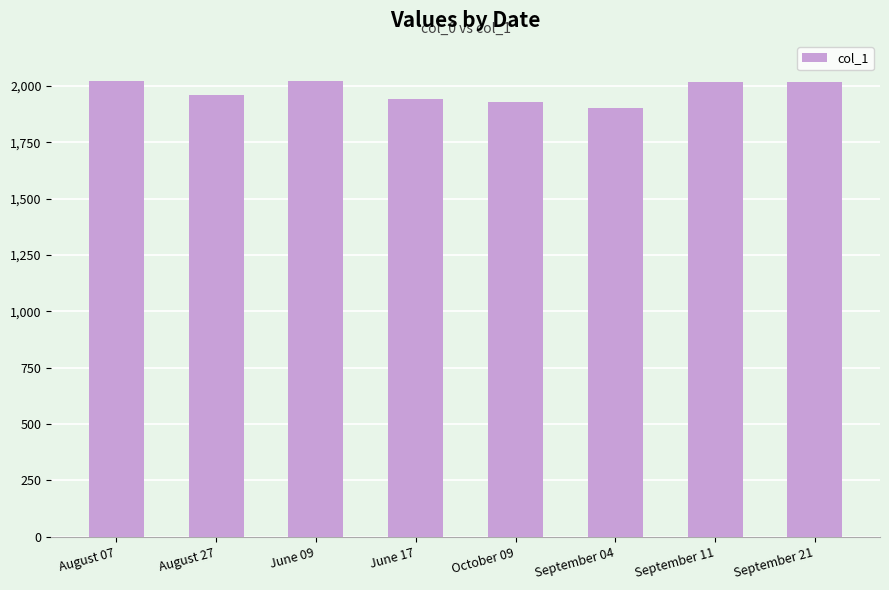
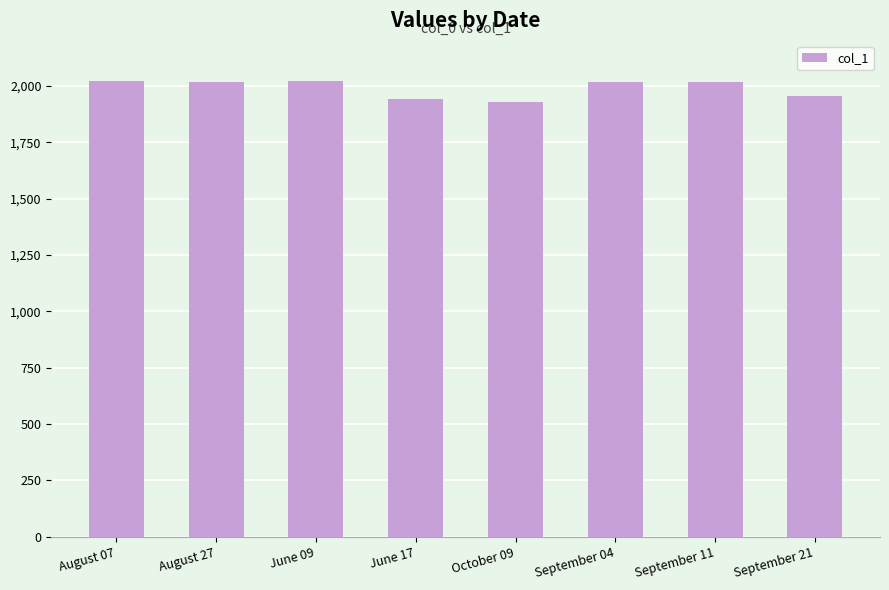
  {
    "August 07": "2,020",
-   "August 27": "1,960",
+   "August 27": "2,020",
    "June 09": "2,020",
    "June 17": "1,940",
    "October 09": "1,930",
-   "September 04": "1,900",
+   "September 04": "2,020",
    "September 11": "2,020",
-   "September 21": "2,020"
+   "September 21": "1,950"
  }
